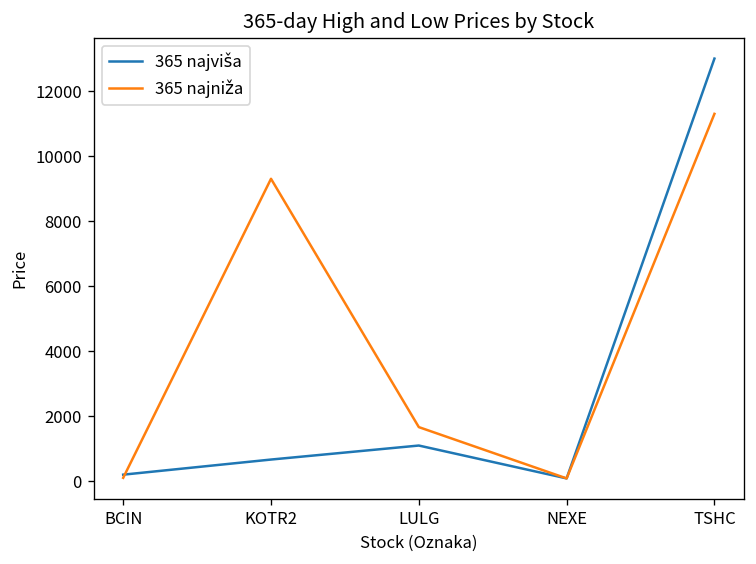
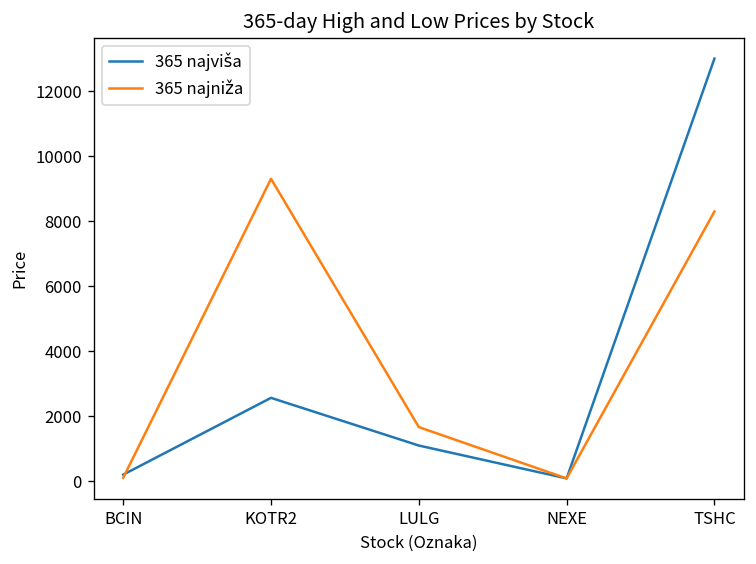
  {
    "365 najviša": {
      "BCIN": 200,
-     "KOTR2": 700,
+     "KOTR2": 2600,
      "LULG": 1100,
      "TSHC": 13000
    },
    "365 najniža": {
      "BCIN": 100,
      "KOTR2": 9300,
      "LULG": 1700,
-     "TSHC": 11300
+     "TSHC": 8300
    }
  }
